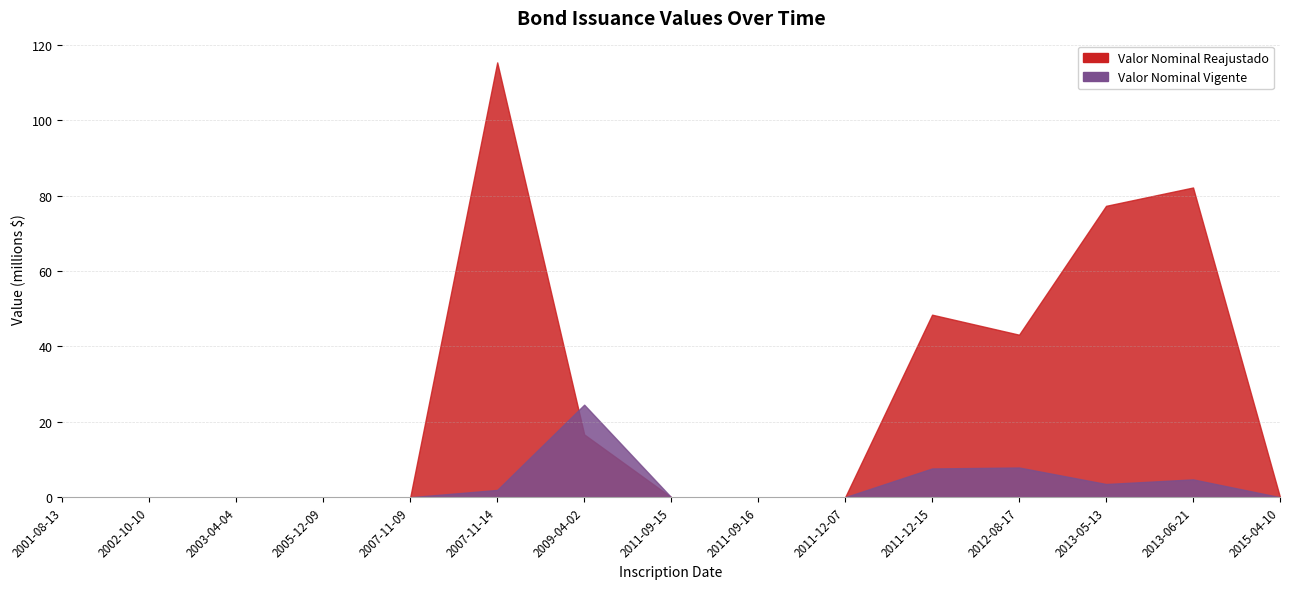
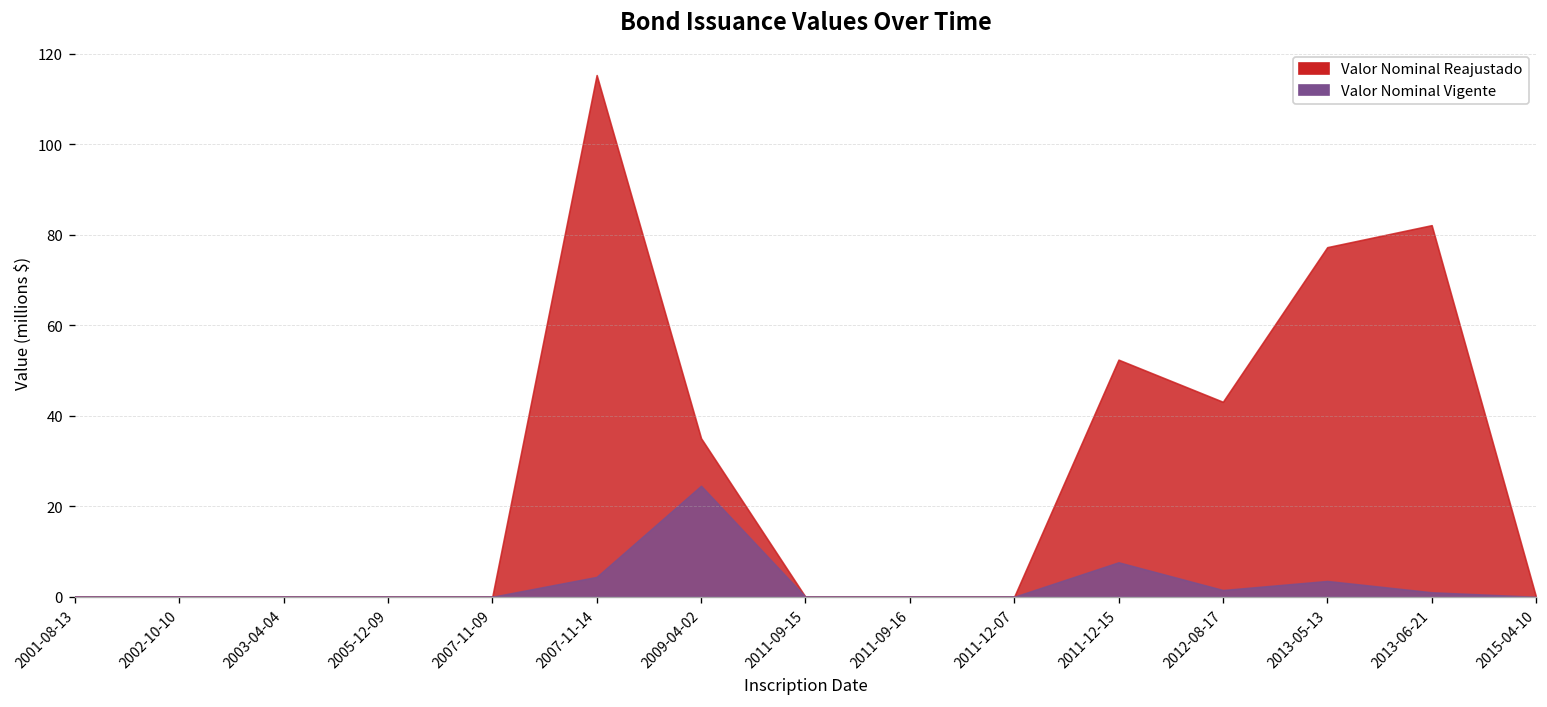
  {
    "Valor Nominal Reajustado": {
      "2007-11-14": 115,
-     "2009-04-02": 17,
-     "2011-12-15": 48,
+     "2009-04-02": 35,
+     "2011-12-15": 52,
      "2012-08-17": 43,
      "2013-05-13": 77,
      "2013-06-21": 82
    },
    "Valor Nominal Vigente": {
-     "2007-11-14": 2,
+     "2007-11-14": 4,
      "2009-04-02": 25,
      "2011-12-15": 8,
-     "2012-08-17": 8,
+     "2012-08-17": 2,
      "2013-05-13": 4,
-     "2013-06-21": 5
+     "2013-06-21": 1
    }
  }
